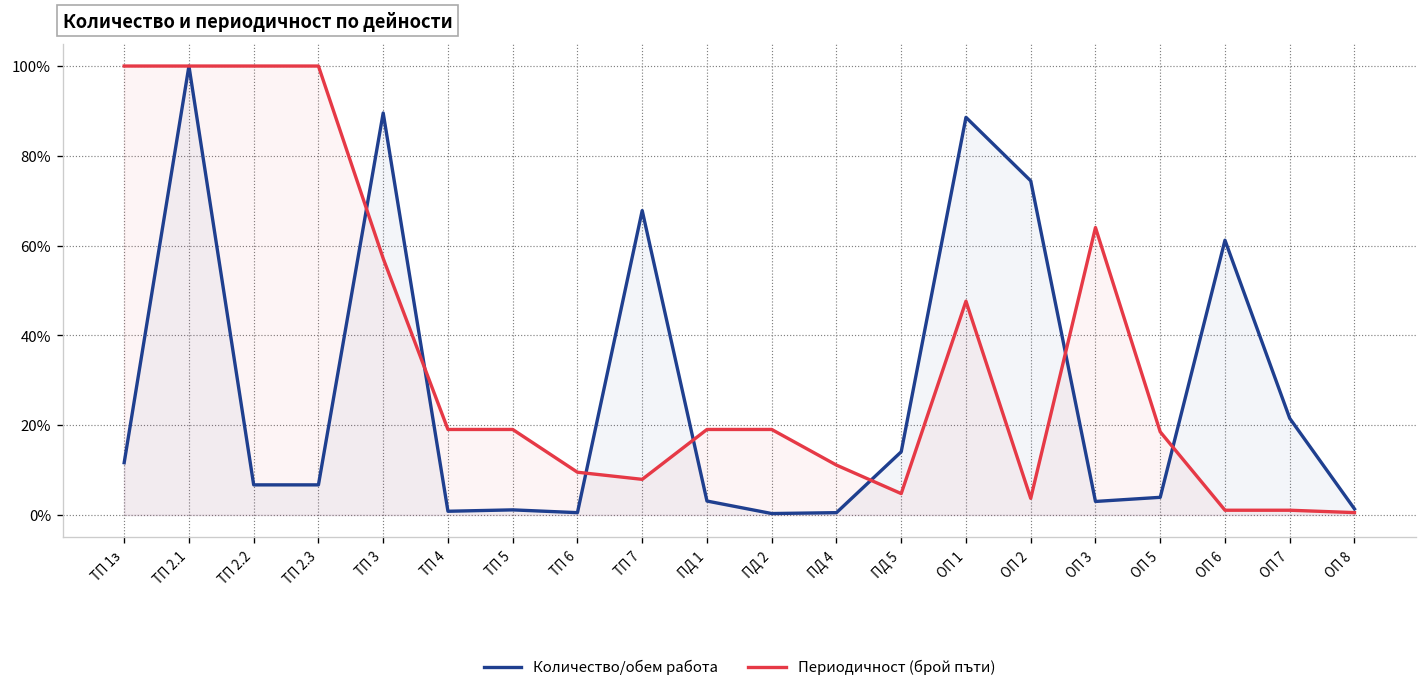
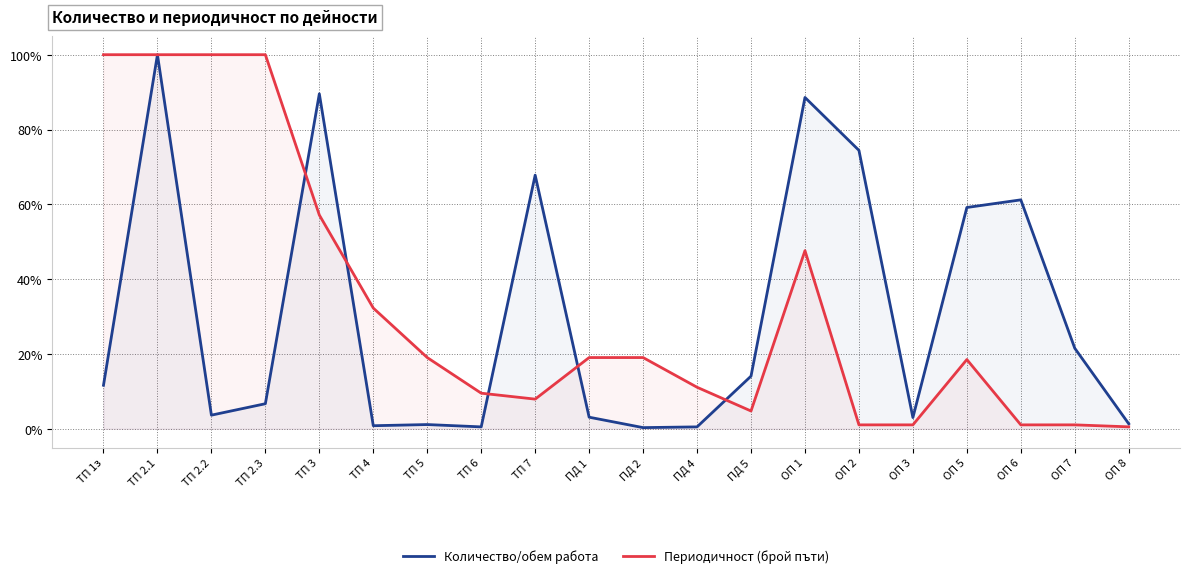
  {
    "Количество/обем работа": {
      "ТП 1з": "12%",
-     "ТП 2.2": "7%",
+     "ТП 2.2": "4%",
      "ТП 2.3": "7%",
      "ТП 3": "90%",
      "ТП 4": "1%",
      "ТП 5": "1%",
      "ТП 6": "1%",
      "ТП 7": "68%",
      "ПД 1": "3%",
      "ПД 2": "0%",
      "ПД 4": "1%",
      "ПД 5": "14%",
      "ОП 1": "89%",
      "ОП 2": "74%",
      "ОП 3": "3%",
-     "ОП 5": "4%",
+     "ОП 5": "59%",
      "ОП 6": "61%",
      "ОП 7": "22%",
      "ОП 8": "1%"
    },
    "Периодичност (брой пъти)": {
      "ТП 1з": "100%",
      "ТП 2.2": "100%",
      "ТП 2.3": "100%",
      "ТП 3": "57%",
-     "ТП 4": "19%",
+     "ТП 4": "32%",
      "ТП 5": "19%",
      "ТП 6": "10%",
      "ТП 7": "8%",
      "ПД 1": "19%",
      "ПД 2": "19%",
      "ПД 4": "11%",
      "ПД 5": "5%",
      "ОП 1": "48%",
-     "ОП 2": "4%",
-     "ОП 3": "64%",
+     "ОП 2": "1%",
+     "ОП 3": "1%",
      "ОП 5": "19%",
      "ОП 6": "1%",
      "ОП 7": "1%",
      "ОП 8": "1%"
    }
  }
